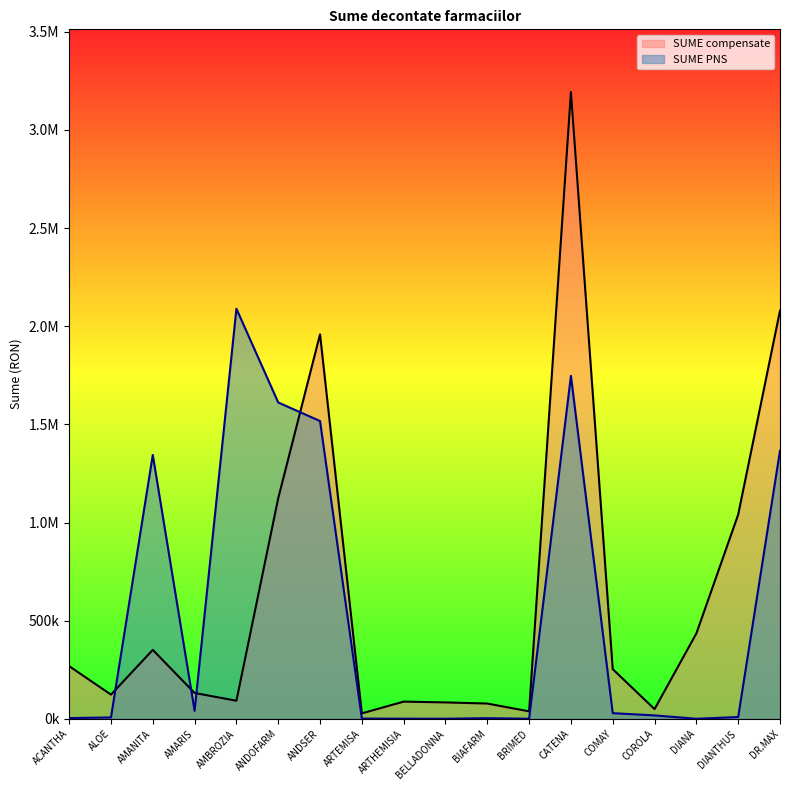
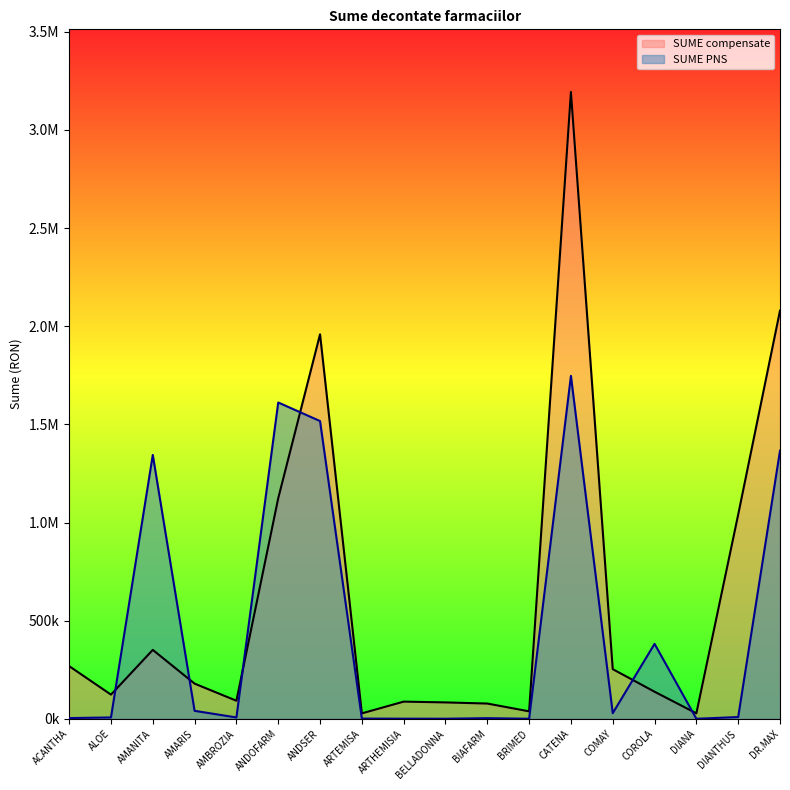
  {
    "SUME compensate": {
      "ACANTHA": 270000,
      "ALOE": 120000,
      "AMANITA": 350000,
-     "AMARIS": 130000,
+     "AMARIS": 180000,
      "AMBROZIA": 90000,
      "ANDOFARM": 1120000,
      "ANDSER": 1960000,
      "ARTEMISA": 30000,
      "ARTHEMISIA": 90000,
      "BELLADONNA": 80000,
      "BIAFARM": 80000,
      "BRIMED": 40000,
      "CATENA": 3190000,
      "COMAY": 250000,
-     "COROLA": 50000,
-     "DIANA": 440000,
+     "COROLA": 140000,
+     "DIANA": 30000,
      "DIANTHUS": 1040000,
      "DR.MAX": 2080000
    },
    "SUME PNS": {
      "ACANTHA": 0,
      "ALOE": 10000,
      "AMANITA": 1340000,
      "AMARIS": 40000,
-     "AMBROZIA": 2090000,
+     "AMBROZIA": 10000,
      "ANDOFARM": 1610000,
      "ANDSER": 1520000,
      "ARTEMISA": 0,
      "ARTHEMISIA": 0,
      "BELLADONNA": 0,
      "BIAFARM": 0,
      "BRIMED": 0,
      "CATENA": 1750000,
      "COMAY": 30000,
-     "COROLA": 20000,
+     "COROLA": 380000,
      "DIANA": 0,
      "DIANTHUS": 10000,
      "DR.MAX": 1370000
    }
  }
